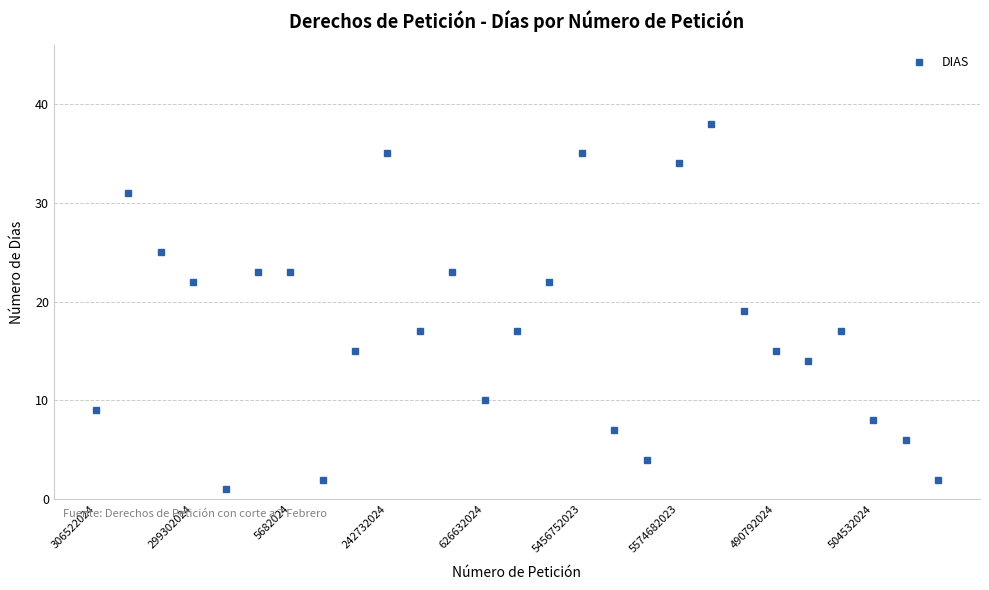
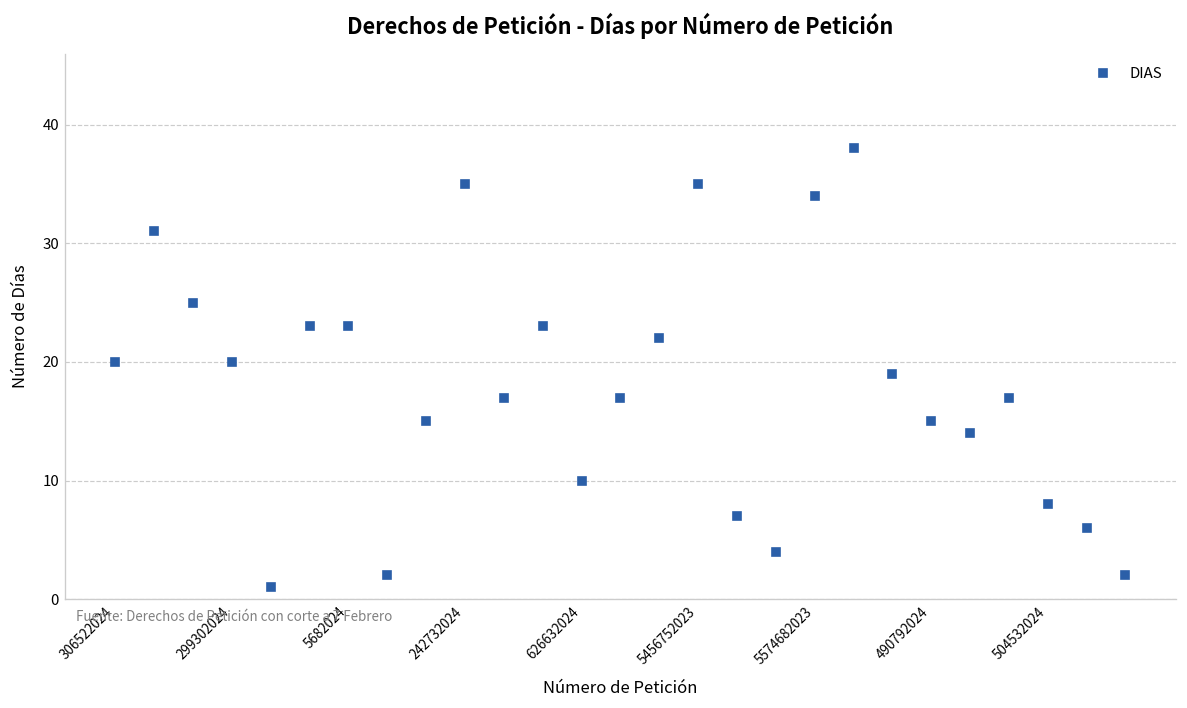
  {
-   "306522024": 9,
-   "299302024": 22,
+   "306522024": 20,
+   "299302024": 20,
    "5682024": 23,
    "242732024": 35,
    "626632024": 10,
    "5456752023": 35,
    "5574682023": 34,
    "490792024": 15,
    "504532024": 8
  }
